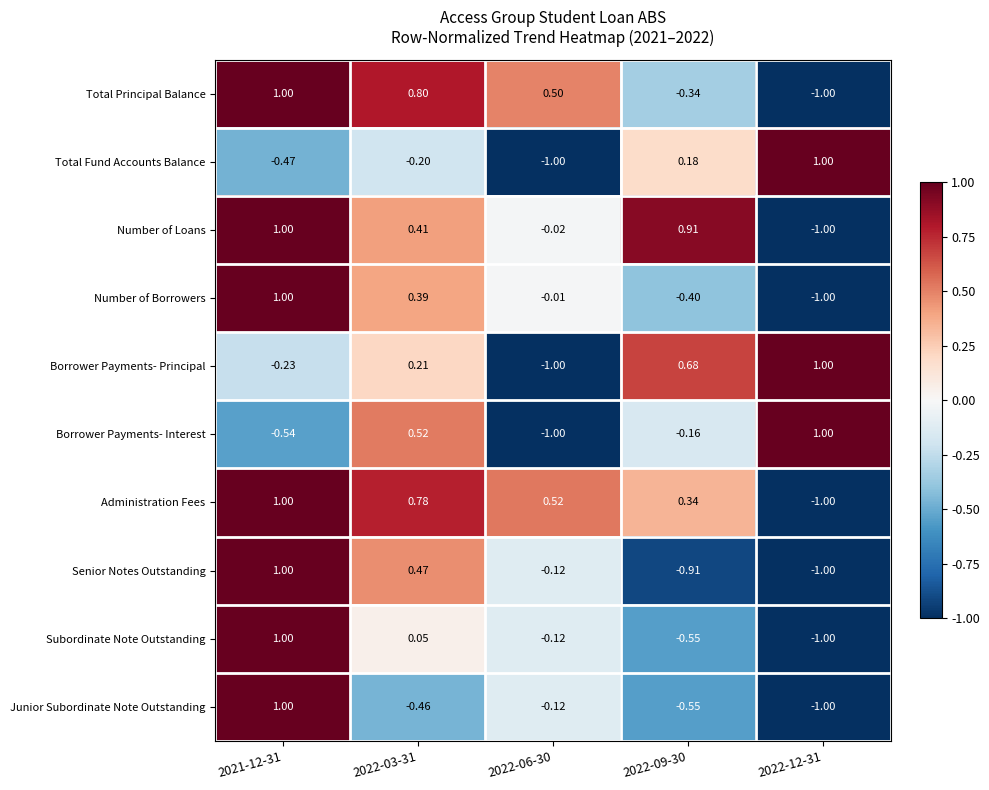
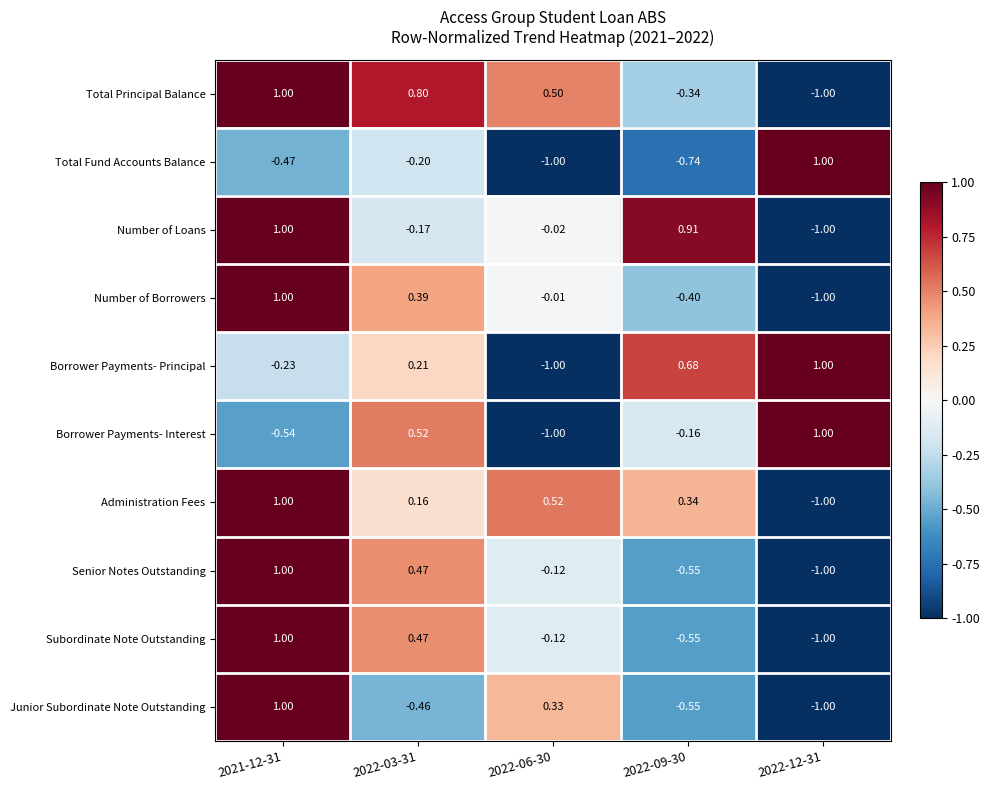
  {
    "Total Principal Balance": {
      "2021-12-31": 1.00,
      "2022-03-31": 0.80,
      "2022-06-30": 0.50,
      "2022-09-30": -0.34,
      "2022-12-31": -1.00
    },
    "Total Fund Accounts Balance": {
      "2021-12-31": -0.47,
      "2022-03-31": -0.20,
      "2022-06-30": -1.00,
-     "2022-09-30": 0.18,
+     "2022-09-30": -0.74,
      "2022-12-31": 1.00
    },
    "Number of Loans": {
      "2021-12-31": 1.00,
-     "2022-03-31": 0.41,
+     "2022-03-31": -0.17,
      "2022-06-30": -0.02,
      "2022-09-30": 0.91,
      "2022-12-31": -1.00
    },
    "Number of Borrowers": {
      "2021-12-31": 1.00,
      "2022-03-31": 0.39,
      "2022-06-30": -0.01,
      "2022-09-30": -0.40,
      "2022-12-31": -1.00
    },
    "Borrower Payments- Principal": {
      "2021-12-31": -0.23,
      "2022-03-31": 0.21,
      "2022-06-30": -1.00,
      "2022-09-30": 0.68,
      "2022-12-31": 1.00
    },
    "Borrower Payments- Interest": {
      "2021-12-31": -0.54,
      "2022-03-31": 0.52,
      "2022-06-30": -1.00,
      "2022-09-30": -0.16,
      "2022-12-31": 1.00
    },
    "Administration Fees": {
      "2021-12-31": 1.00,
-     "2022-03-31": 0.78,
+     "2022-03-31": 0.16,
      "2022-06-30": 0.52,
      "2022-09-30": 0.34,
      "2022-12-31": -1.00
    },
    "Senior Notes Outstanding": {
      "2021-12-31": 1.00,
      "2022-03-31": 0.47,
      "2022-06-30": -0.12,
-     "2022-09-30": -0.91,
+     "2022-09-30": -0.55,
      "2022-12-31": -1.00
    },
    "Subordinate Note Outstanding": {
      "2021-12-31": 1.00,
-     "2022-03-31": 0.05,
+     "2022-03-31": 0.47,
      "2022-06-30": -0.12,
      "2022-09-30": -0.55,
      "2022-12-31": -1.00
    },
    "Junior Subordinate Note Outstanding": {
      "2021-12-31": 1.00,
      "2022-03-31": -0.46,
-     "2022-06-30": -0.12,
+     "2022-06-30": 0.33,
      "2022-09-30": -0.55,
      "2022-12-31": -1.00
    }
  }
